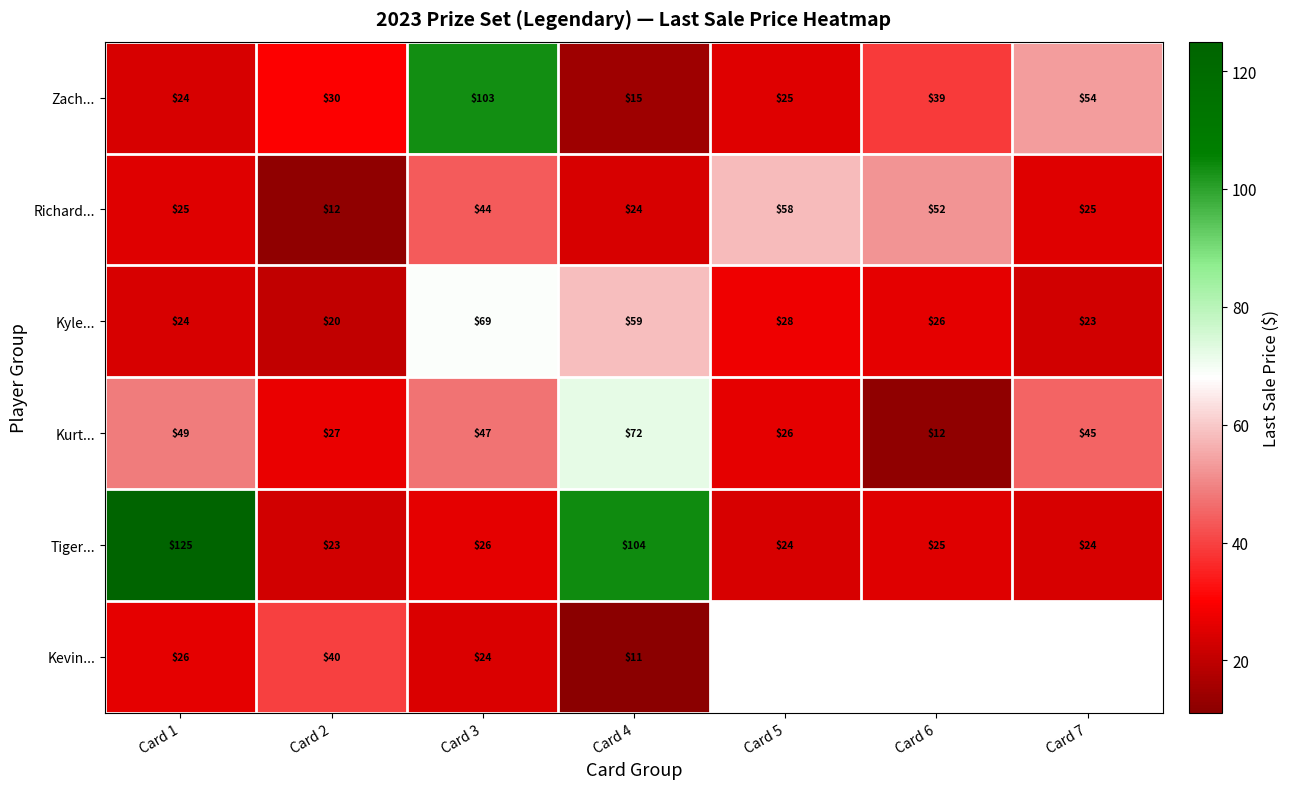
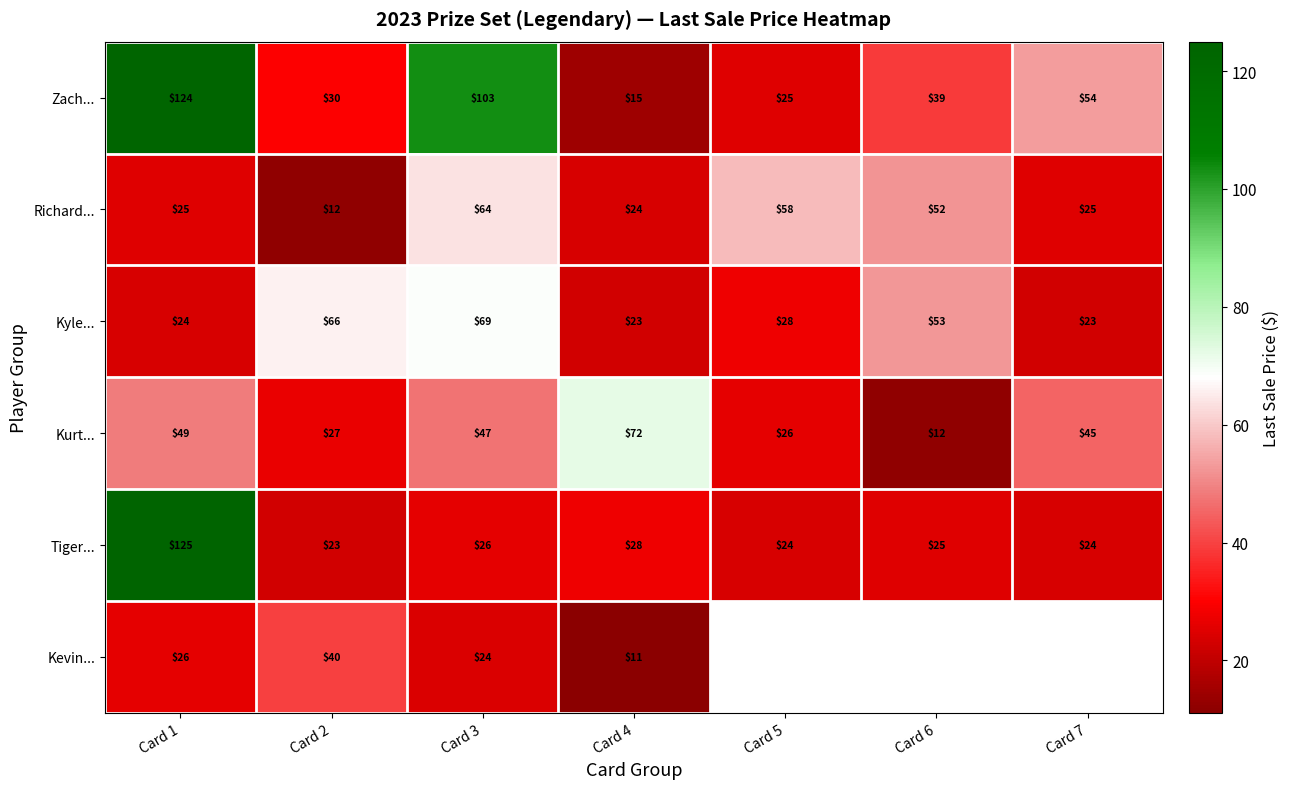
  {
    "Zach...": {
-     "Card 1": "$24",
+     "Card 1": "$124",
      "Card 2": "$30",
      "Card 3": "$103",
      "Card 4": "$15",
      "Card 5": "$25",
      "Card 6": "$39",
      "Card 7": "$54"
    },
    "Richard...": {
      "Card 1": "$25",
      "Card 2": "$12",
-     "Card 3": "$44",
+     "Card 3": "$64",
      "Card 4": "$24",
      "Card 5": "$58",
      "Card 6": "$52",
      "Card 7": "$25"
    },
    "Kyle...": {
      "Card 1": "$24",
-     "Card 2": "$20",
+     "Card 2": "$66",
      "Card 3": "$69",
-     "Card 4": "$59",
+     "Card 4": "$23",
      "Card 5": "$28",
-     "Card 6": "$26",
+     "Card 6": "$53",
      "Card 7": "$23"
    },
    "Kurt...": {
      "Card 1": "$49",
      "Card 2": "$27",
      "Card 3": "$47",
      "Card 4": "$72",
      "Card 5": "$26",
      "Card 6": "$12",
      "Card 7": "$45"
    },
    "Tiger...": {
      "Card 1": "$125",
      "Card 2": "$23",
      "Card 3": "$26",
-     "Card 4": "$104",
+     "Card 4": "$28",
      "Card 5": "$24",
      "Card 6": "$25",
      "Card 7": "$24"
    },
    "Kevin...": {
      "Card 1": "$26",
      "Card 2": "$40",
      "Card 3": "$24",
      "Card 4": "$11"
    }
  }
